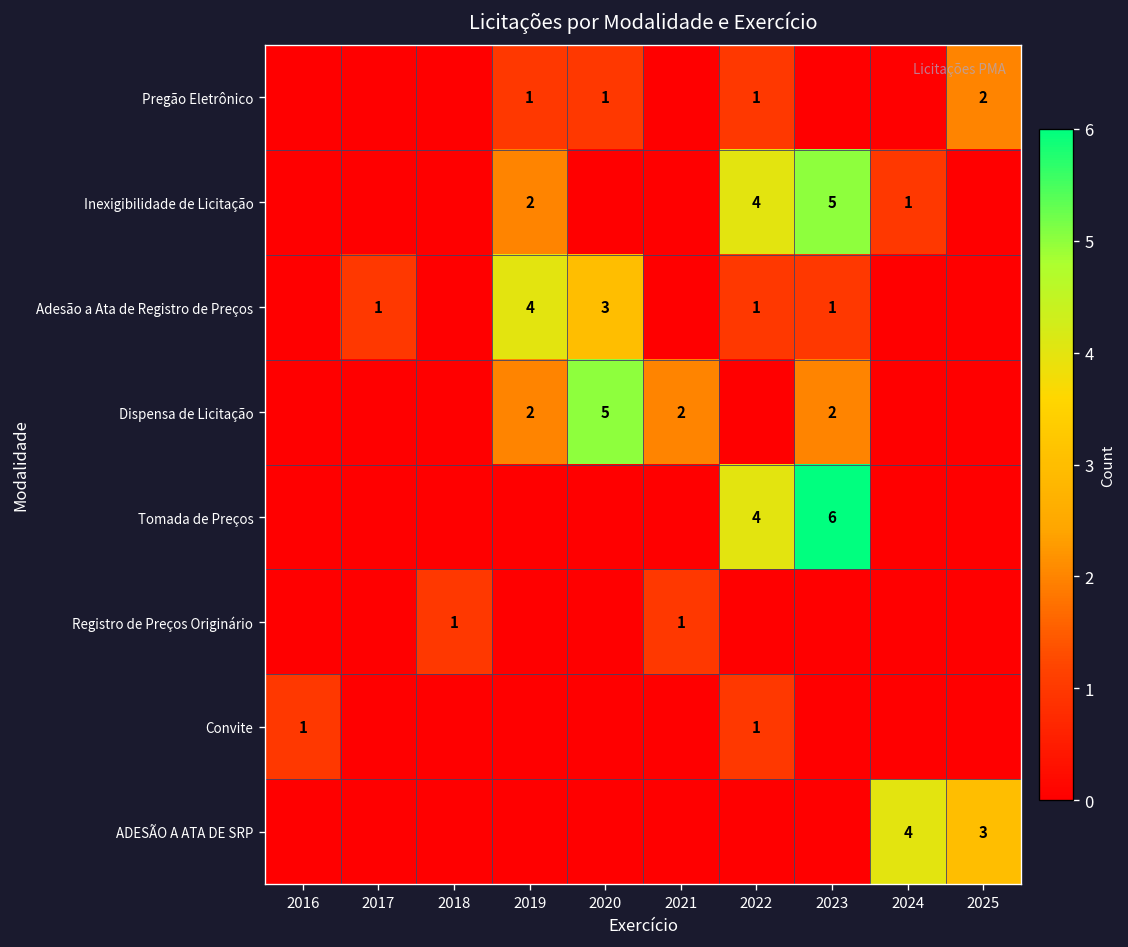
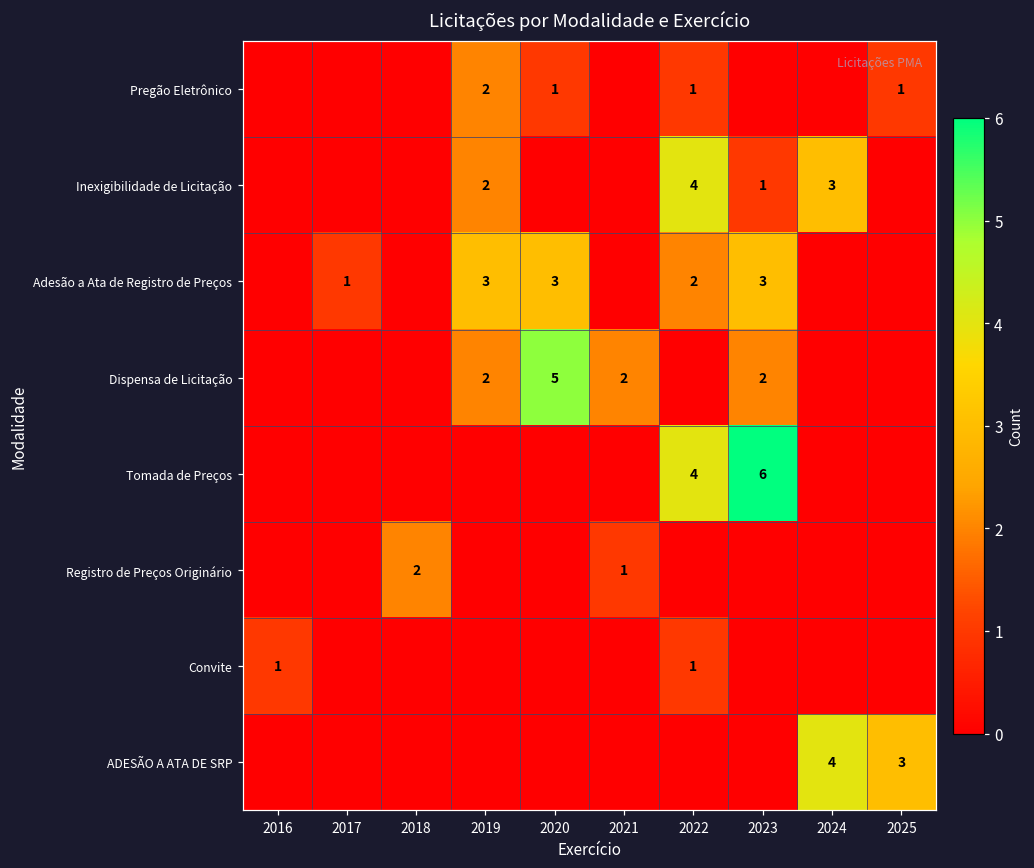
  {
    "Pregão Eletrônico": {
-     "2019": 1,
+     "2019": 2,
      "2020": 1,
      "2022": 1,
-     "2025": 2
+     "2025": 1
    },
    "Inexigibilidade de Licitação": {
      "2019": 2,
      "2022": 4,
-     "2023": 5,
-     "2024": 1
+     "2023": 1,
+     "2024": 3
    },
    "Adesão a Ata de Registro de Preços": {
      "2017": 1,
-     "2019": 4,
+     "2019": 3,
      "2020": 3,
-     "2022": 1,
-     "2023": 1
+     "2022": 2,
+     "2023": 3
    },
    "Dispensa de Licitação": {
      "2019": 2,
      "2020": 5,
      "2021": 2,
      "2023": 2
    },
    "Tomada de Preços": {
      "2022": 4,
      "2023": 6
    },
    "Registro de Preços Originário": {
-     "2018": 1,
+     "2018": 2,
      "2021": 1
    },
    "Convite": {
      "2016": 1,
      "2022": 1
    },
    "ADESÃO A ATA DE SRP": {
      "2024": 4,
      "2025": 3
    }
  }
